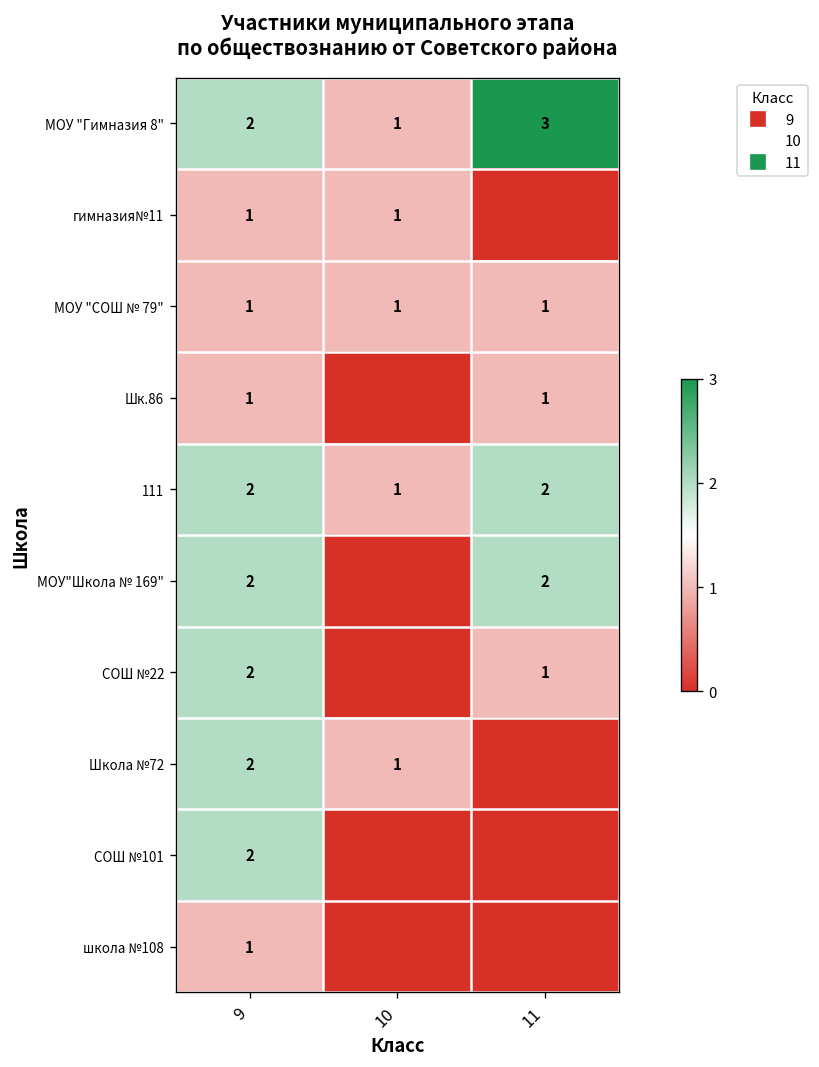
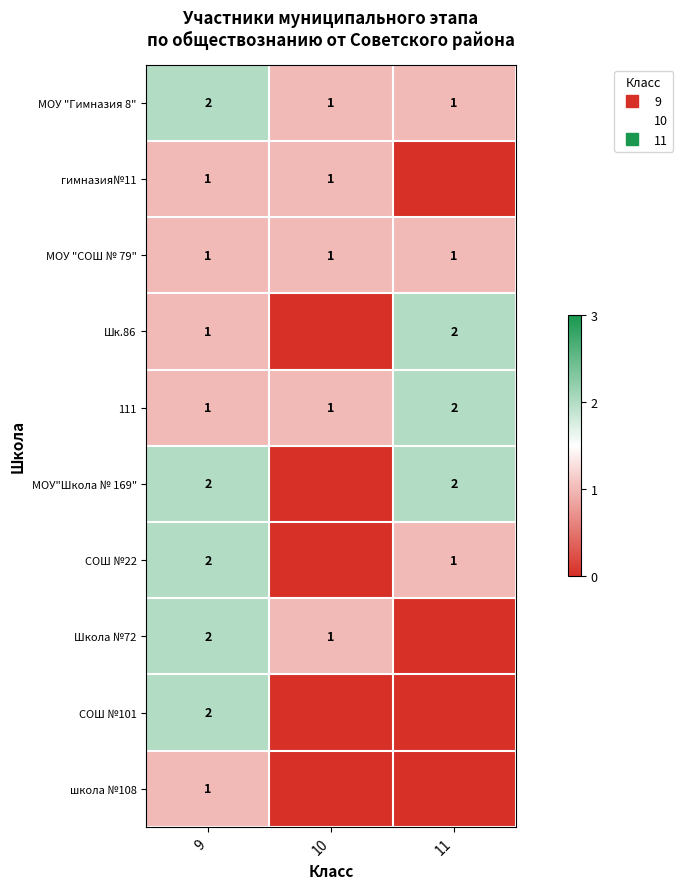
  {
    "МОУ \"Гимназия 8\"": {
      "9": 2,
      "10": 1,
-     "11": 3
+     "11": 1
    },
    "гимназия№11": {
      "9": 1,
      "10": 1
    },
    "МОУ \"СОШ № 79\"": {
      "9": 1,
      "10": 1,
      "11": 1
    },
    "Шк.86": {
      "9": 1,
-     "11": 1
+     "11": 2
    },
    "111": {
-     "9": 2,
+     "9": 1,
      "10": 1,
      "11": 2
    },
    "МОУ\"Школа № 169\"": {
      "9": 2,
      "11": 2
    },
    "СОШ №22": {
      "9": 2,
      "11": 1
    },
    "Школа №72": {
      "9": 2,
      "10": 1
    },
    "СОШ №101": {
      "9": 2
    },
    "школа №108": {
      "9": 1
    }
  }
